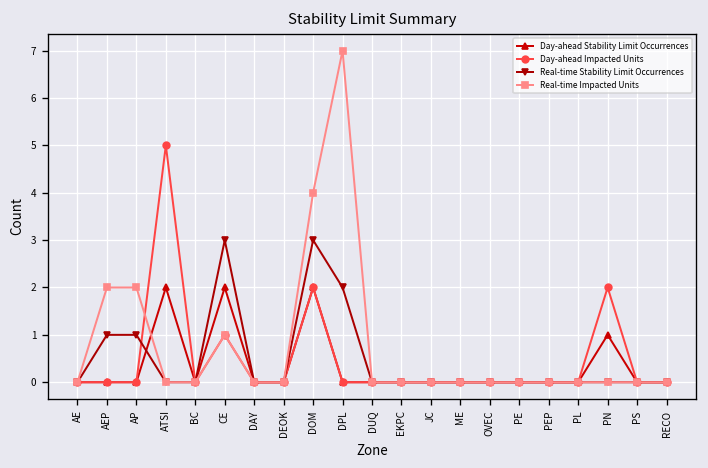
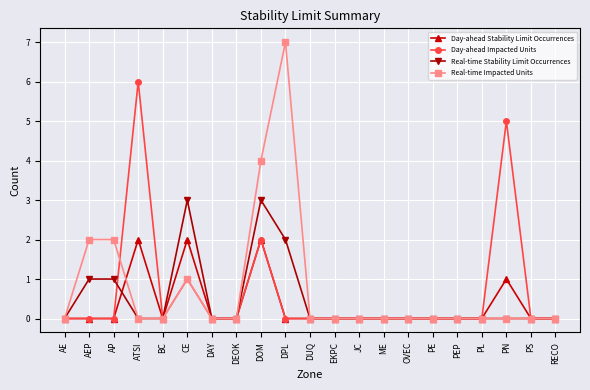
  {
    "Day-ahead Impacted Units": {
-     "ATSI": 5,
-     "PN": 2
+     "ATSI": 6,
+     "PN": 5
    },
    "Real-time Impacted Units": {
      "AEP": 2,
      "AP": 2,
      "DOM": 4,
      "DPL": 7
    }
  }
